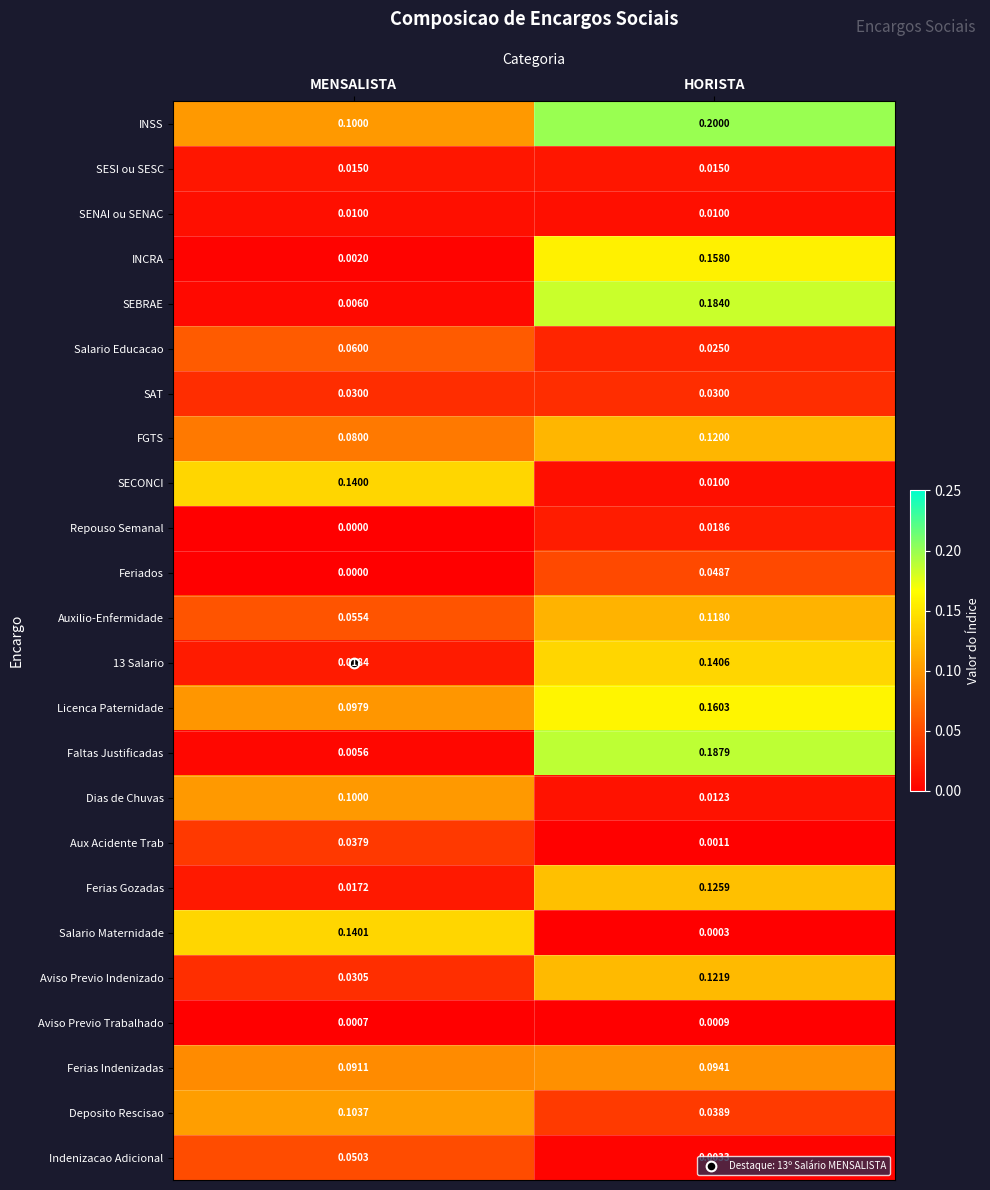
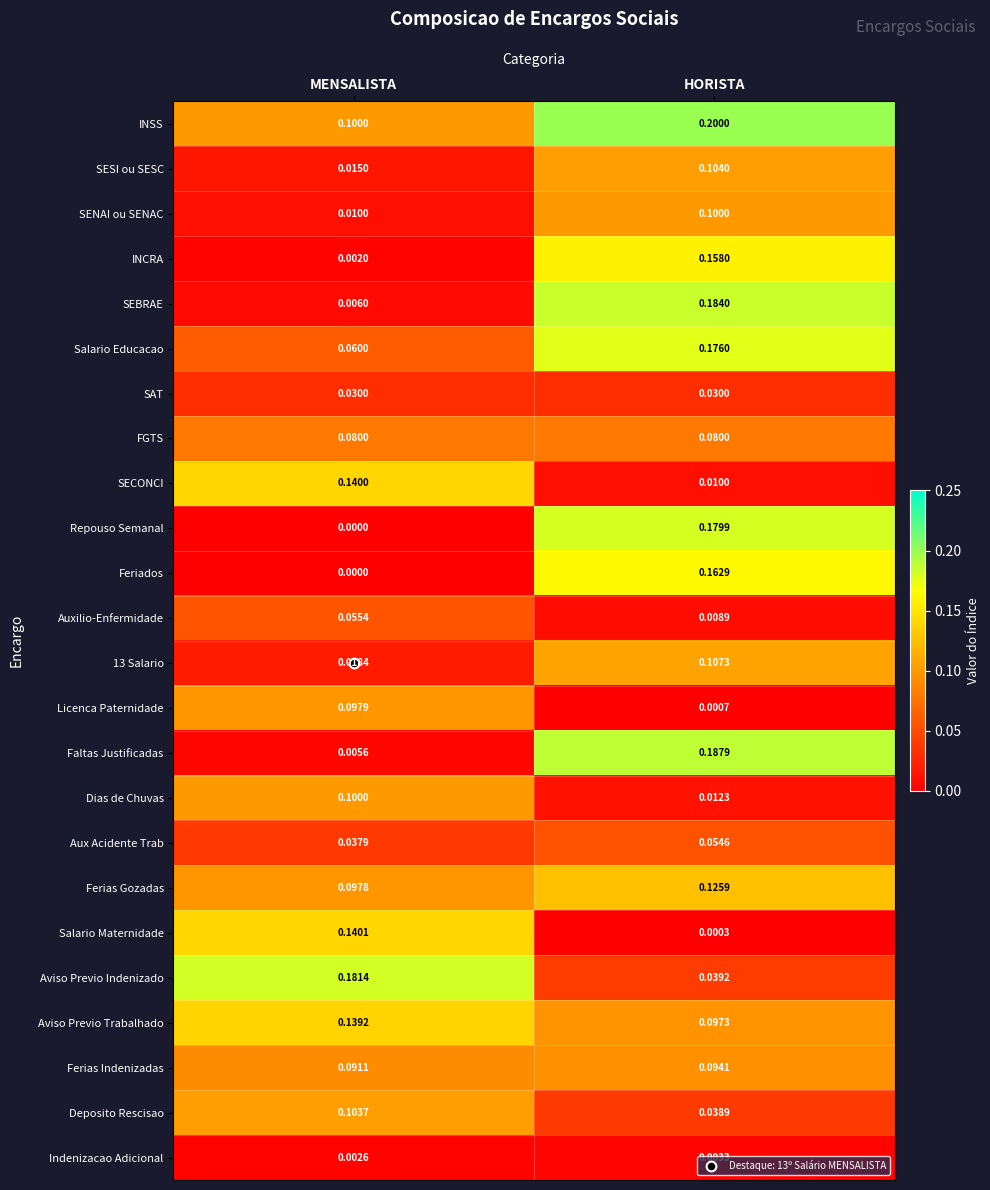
  {
    "INSS": {
      "MENSALISTA": 0.1000,
      "HORISTA": 0.2000
    },
    "SESI ou SESC": {
      "MENSALISTA": 0.0150,
-     "HORISTA": 0.0150
+     "HORISTA": 0.1040
    },
    "SENAI ou SENAC": {
      "MENSALISTA": 0.0100,
-     "HORISTA": 0.0100
+     "HORISTA": 0.1000
    },
    "INCRA": {
      "MENSALISTA": 0.0020,
      "HORISTA": 0.1580
    },
    "SEBRAE": {
      "MENSALISTA": 0.0060,
      "HORISTA": 0.1840
    },
    "Salario Educacao": {
      "MENSALISTA": 0.0600,
-     "HORISTA": 0.0250
+     "HORISTA": 0.1760
    },
    "SAT": {
      "MENSALISTA": 0.0300,
      "HORISTA": 0.0300
    },
    "FGTS": {
      "MENSALISTA": 0.0800,
-     "HORISTA": 0.1200
+     "HORISTA": 0.0800
    },
    "SECONCI": {
      "MENSALISTA": 0.1400,
      "HORISTA": 0.0100
    },
    "Repouso Semanal": {
      "MENSALISTA": 0.0000,
-     "HORISTA": 0.0186
+     "HORISTA": 0.1799
    },
    "Feriados": {
      "MENSALISTA": 0.0000,
-     "HORISTA": 0.0487
+     "HORISTA": 0.1629
    },
    "Auxilio-Enfermidade": {
      "MENSALISTA": 0.0554,
-     "HORISTA": 0.1180
+     "HORISTA": 0.0089
    },
    "13 Salario": {
-     "HORISTA": 0.1406
+     "HORISTA": 0.1073
    },
    "Licenca Paternidade": {
      "MENSALISTA": 0.0979,
-     "HORISTA": 0.1603
+     "HORISTA": 0.0007
    },
    "Faltas Justificadas": {
      "MENSALISTA": 0.0056,
      "HORISTA": 0.1879
    },
    "Dias de Chuvas": {
      "MENSALISTA": 0.1000,
      "HORISTA": 0.0123
    },
    "Aux Acidente Trab": {
      "MENSALISTA": 0.0379,
-     "HORISTA": 0.0011
+     "HORISTA": 0.0546
    },
    "Ferias Gozadas": {
-     "MENSALISTA": 0.0172,
+     "MENSALISTA": 0.0978,
      "HORISTA": 0.1259
    },
    "Salario Maternidade": {
      "MENSALISTA": 0.1401,
      "HORISTA": 0.0003
    },
    "Aviso Previo Indenizado": {
-     "MENSALISTA": 0.0305,
-     "HORISTA": 0.1219
+     "MENSALISTA": 0.1814,
+     "HORISTA": 0.0392
    },
    "Aviso Previo Trabalhado": {
-     "MENSALISTA": 0.0007,
-     "HORISTA": 0.0009
+     "MENSALISTA": 0.1392,
+     "HORISTA": 0.0973
    },
    "Ferias Indenizadas": {
      "MENSALISTA": 0.0911,
      "HORISTA": 0.0941
    },
    "Deposito Rescisao": {
      "MENSALISTA": 0.1037,
      "HORISTA": 0.0389
    },
    "Indenizacao Adicional": {
-     "MENSALISTA": 0.0503
+     "MENSALISTA": 0.0026
    }
  }
